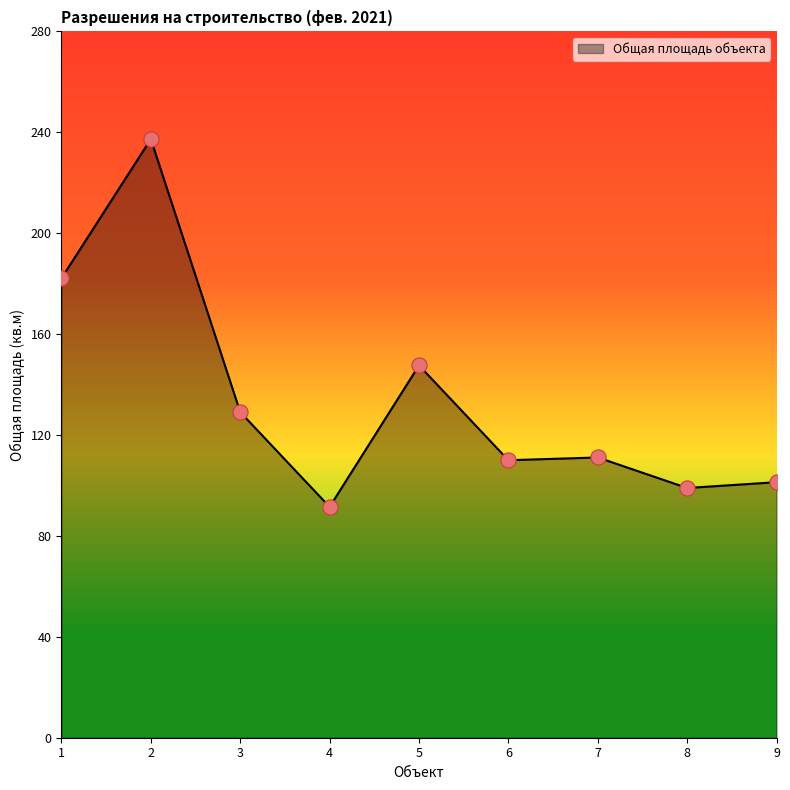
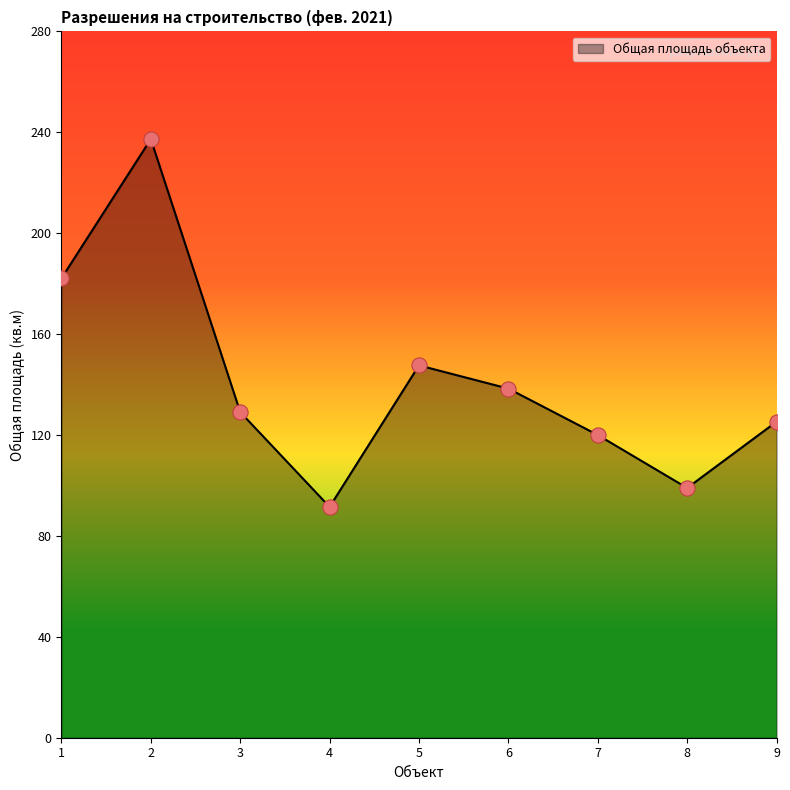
  {
    "1": 182,
    "2": 237,
    "3": 129,
    "4": 92,
    "5": 148,
-   "6": 110,
-   "7": 111,
+   "6": 138,
+   "7": 120,
    "8": 99,
-   "9": 101
+   "9": 125
  }
